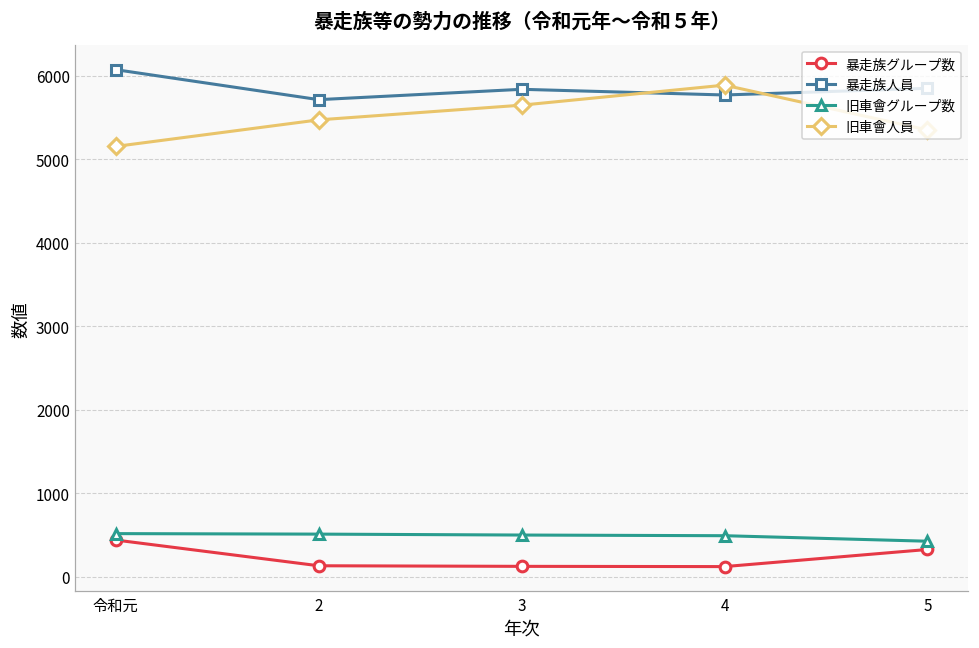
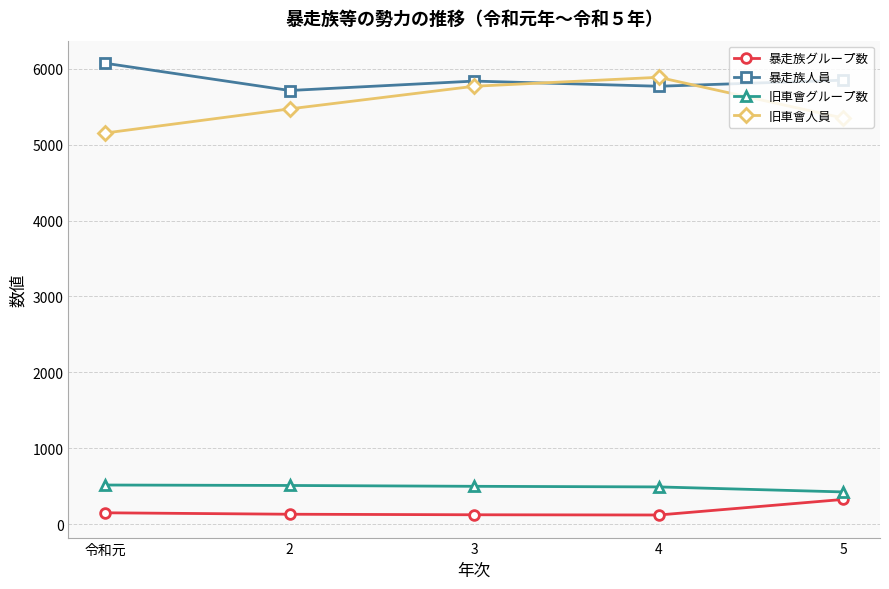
  {
    "暴走族グループ数": {
-     "令和元": 400,
+     "令和元": 200,
      "2": 100,
      "3": 100,
      "4": 100,
      "5": 300
    },
    "旧車會人員": {
      "令和元": 5200,
      "2": 5500,
-     "3": 5600,
+     "3": 5800,
      "4": 5900
    }
  }
